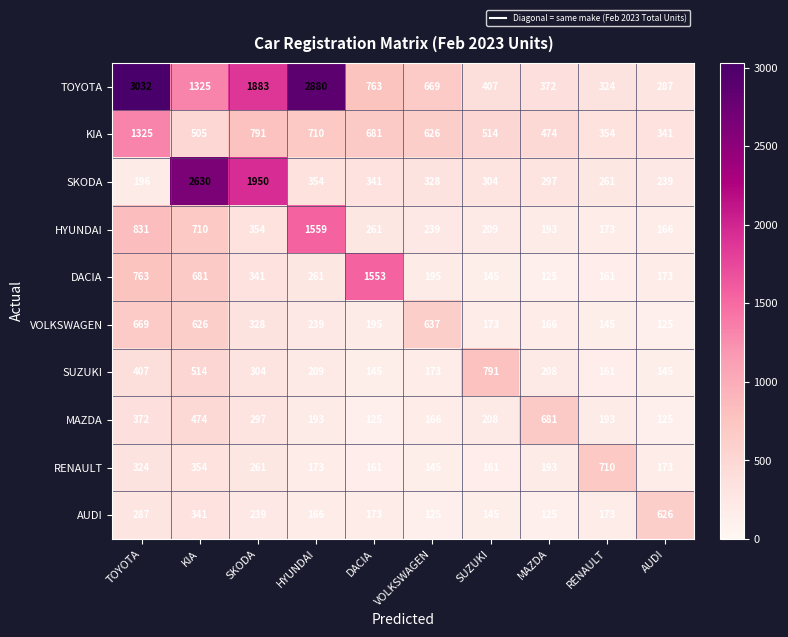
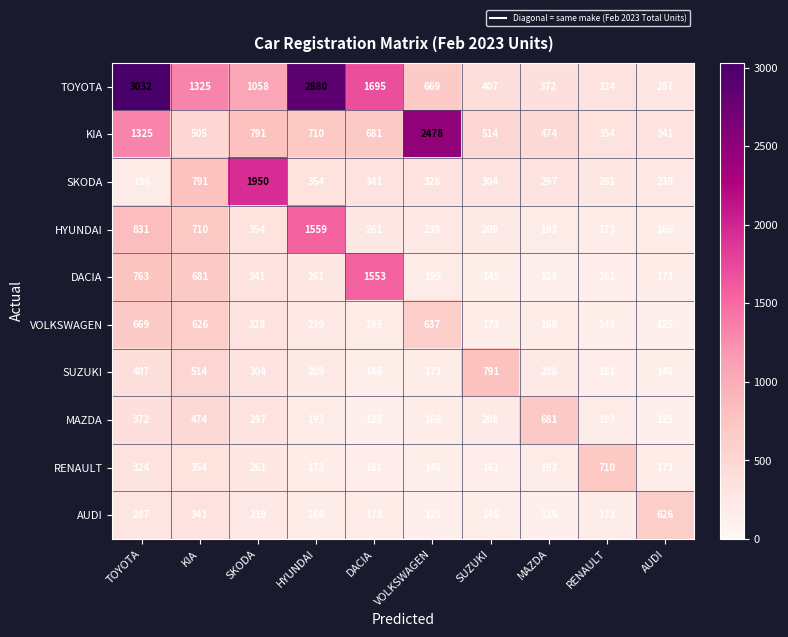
  {
    "TOYOTA": {
      "TOYOTA": 3032,
      "KIA": 1325,
-     "SKODA": 1883,
+     "SKODA": 1058,
      "HYUNDAI": 2880,
-     "DACIA": 763,
+     "DACIA": 1695,
      "VOLKSWAGEN": 669
    },
    "KIA": {
      "TOYOTA": 1325,
      "SKODA": 791,
      "HYUNDAI": 710,
      "DACIA": 681,
-     "VOLKSWAGEN": 626
+     "VOLKSWAGEN": 2478
    },
    "SKODA": {
-     "KIA": 2630,
+     "KIA": 791,
      "SKODA": 1950
    },
    "HYUNDAI": {
      "TOYOTA": 831,
      "KIA": 710,
      "HYUNDAI": 1559
    },
    "DACIA": {
      "TOYOTA": 763,
      "KIA": 681,
      "DACIA": 1553
    },
    "VOLKSWAGEN": {
      "TOYOTA": 669,
      "KIA": 626,
      "VOLKSWAGEN": 637
    },
    "SUZUKI": {
      "SUZUKI": 791
    },
    "MAZDA": {
      "MAZDA": 681
    },
    "RENAULT": {
      "RENAULT": 710
    },
    "AUDI": {
      "AUDI": 626
    }
  }
